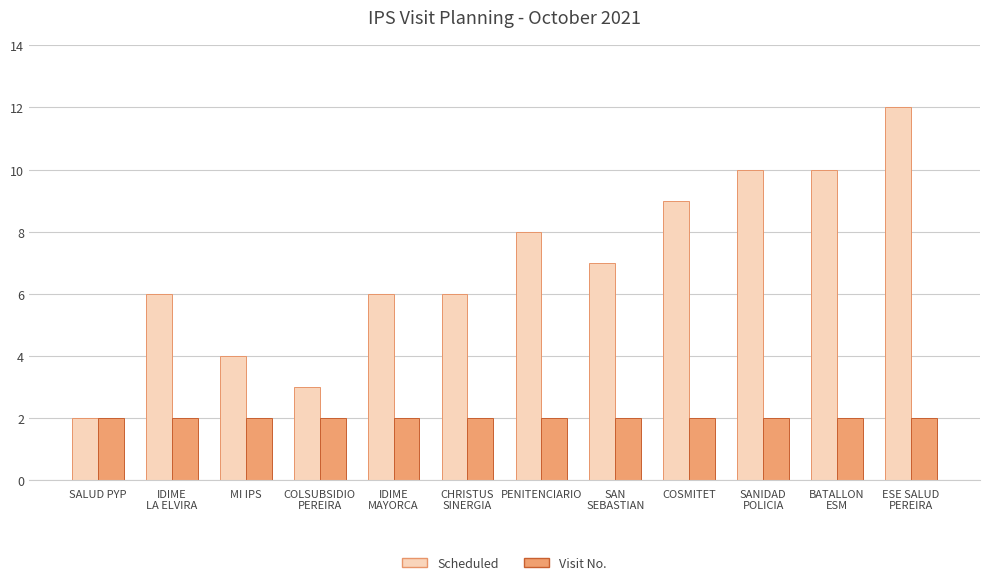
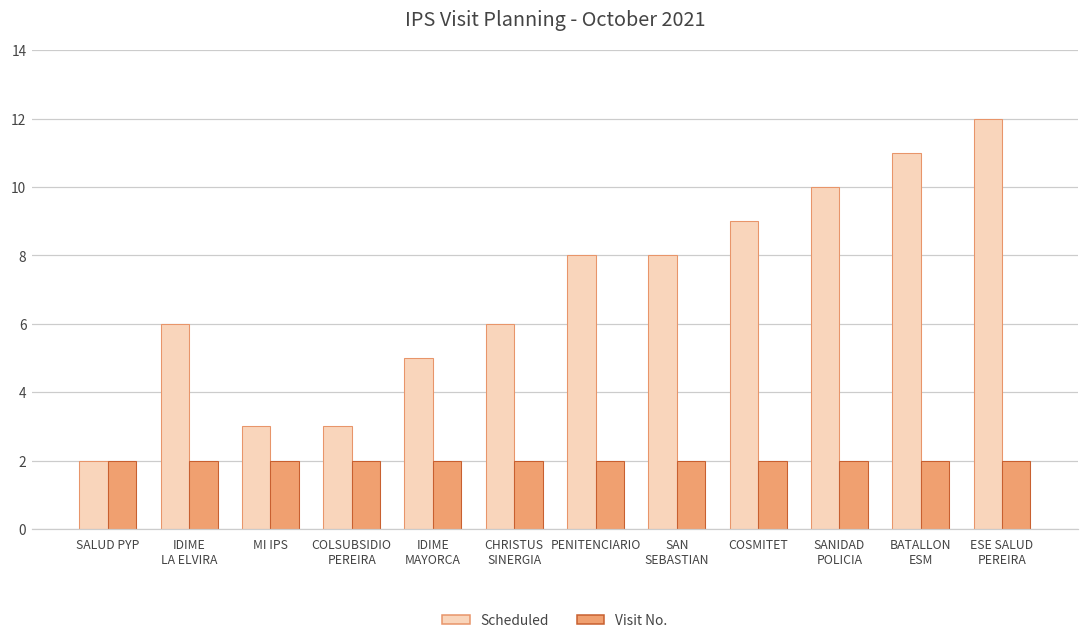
  {
    "Scheduled": {
      "SALUD PYP": 2,
      "IDIME LA ELVIRA": 6,
-     "MI IPS": 4,
+     "MI IPS": 3,
      "COLSUBSIDIO PEREIRA": 3,
-     "IDIME MAYORCA": 6,
+     "IDIME MAYORCA": 5,
      "CHRISTUS SINERGIA": 6,
      "PENITENCIARIO": 8,
-     "SAN SEBASTIAN": 7,
+     "SAN SEBASTIAN": 8,
      "COSMITET": 9,
      "SANIDAD POLICIA": 10,
-     "BATALLON ESM": 10,
+     "BATALLON ESM": 11,
      "ESE SALUD PEREIRA": 12
    },
    "Visit No.": {
      "SALUD PYP": 2,
      "IDIME LA ELVIRA": 2,
      "MI IPS": 2,
      "COLSUBSIDIO PEREIRA": 2,
      "IDIME MAYORCA": 2,
      "CHRISTUS SINERGIA": 2,
      "PENITENCIARIO": 2,
      "SAN SEBASTIAN": 2,
      "COSMITET": 2,
      "SANIDAD POLICIA": 2,
      "BATALLON ESM": 2,
      "ESE SALUD PEREIRA": 2
    }
  }
